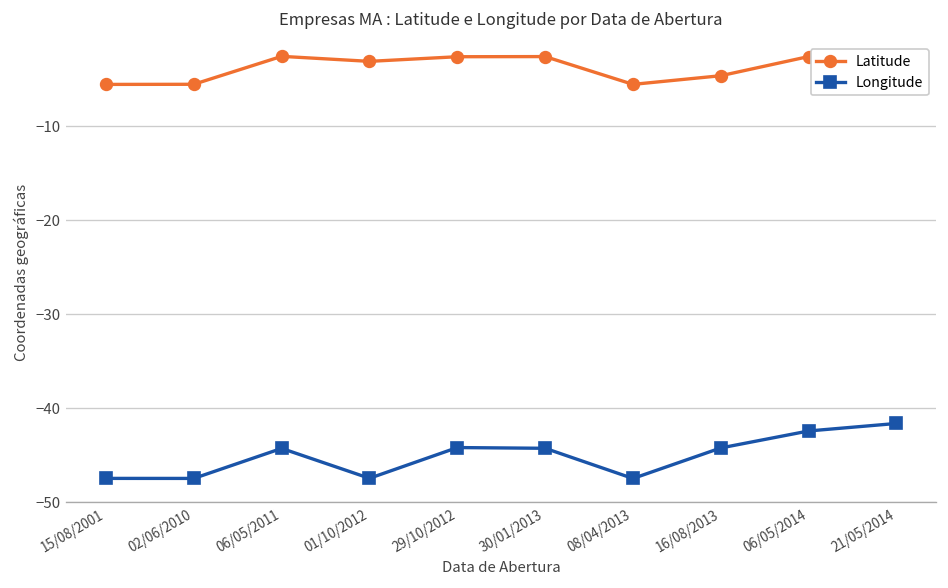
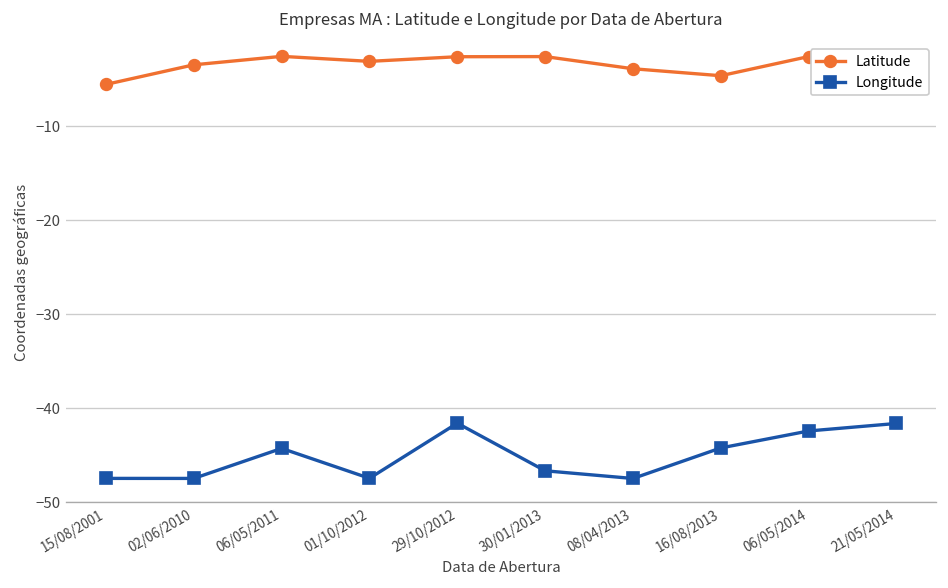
  {
    "Latitude": {
      "15/08/2001": -6,
-     "02/06/2010": -6,
+     "02/06/2010": -3,
      "06/05/2011": -3,
      "01/10/2012": -3,
      "29/10/2012": -3,
      "30/01/2013": -3,
-     "08/04/2013": -6,
+     "08/04/2013": -4,
      "16/08/2013": -5,
      "06/05/2014": -3
    },
    "Longitude": {
      "15/08/2001": -47,
      "02/06/2010": -47,
      "06/05/2011": -44,
      "01/10/2012": -47,
-     "29/10/2012": -44,
-     "30/01/2013": -44,
+     "29/10/2012": -42,
+     "30/01/2013": -47,
      "08/04/2013": -47,
      "16/08/2013": -44,
      "06/05/2014": -42,
      "21/05/2014": -42
    }
  }
